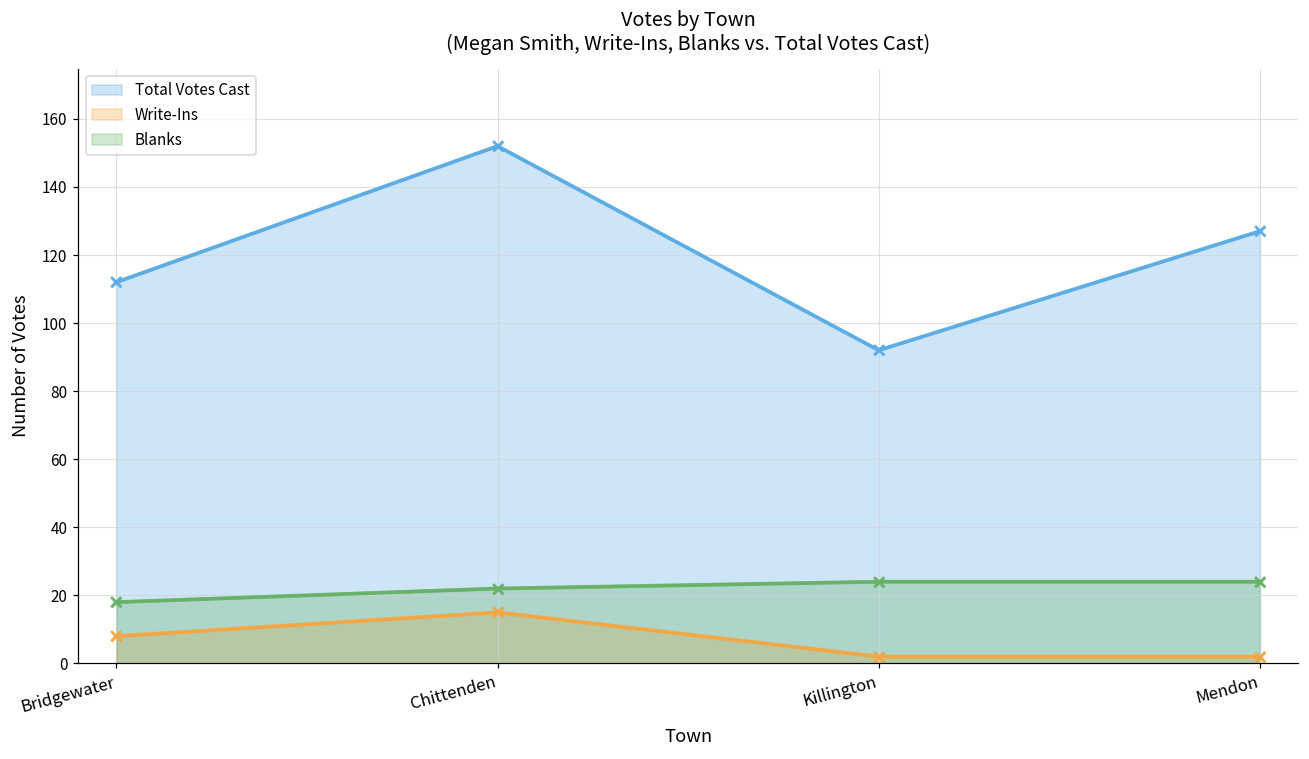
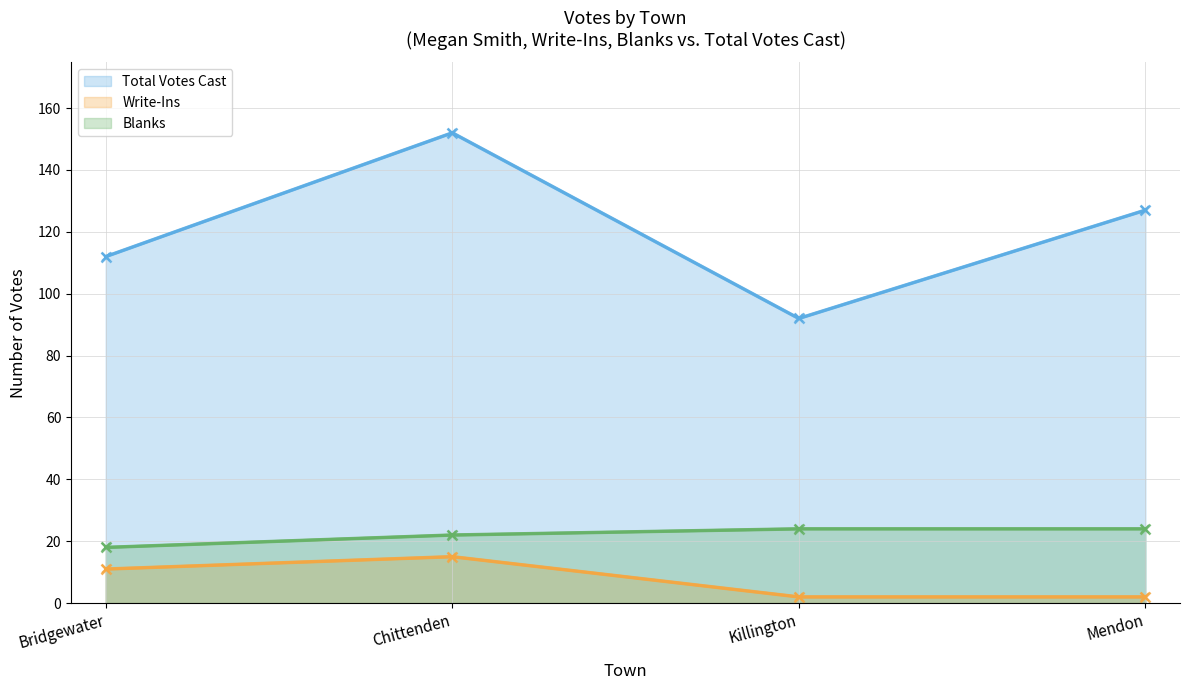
  {
    "Write-Ins": {
-     "Bridgewater": 8,
+     "Bridgewater": 11,
      "Chittenden": 15,
      "Killington": 2,
      "Mendon": 2
    }
  }
